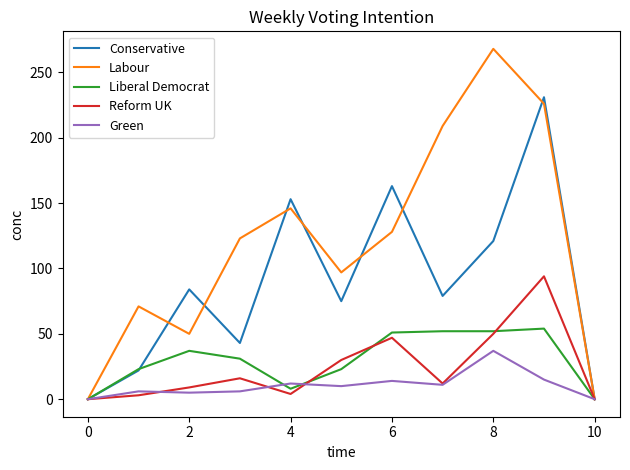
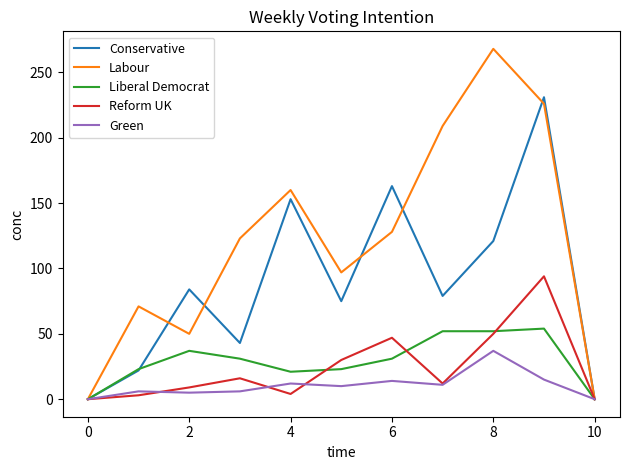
  {
    "Conservative": {
      "2": 84,
      "4": 153,
      "6": 163,
      "8": 121
    },
    "Labour": {
      "2": 50,
-     "4": 146,
+     "4": 160,
      "6": 128,
      "8": 268
    },
    "Liberal Democrat": {
      "2": 37,
-     "4": 8,
-     "6": 51,
+     "4": 21,
+     "6": 31,
      "8": 52
    },
    "Reform UK": {
      "2": 9,
      "4": 4,
      "6": 47,
      "8": 50
    },
    "Green": {
      "2": 5,
      "4": 12,
      "6": 14,
      "8": 37
    }
  }
